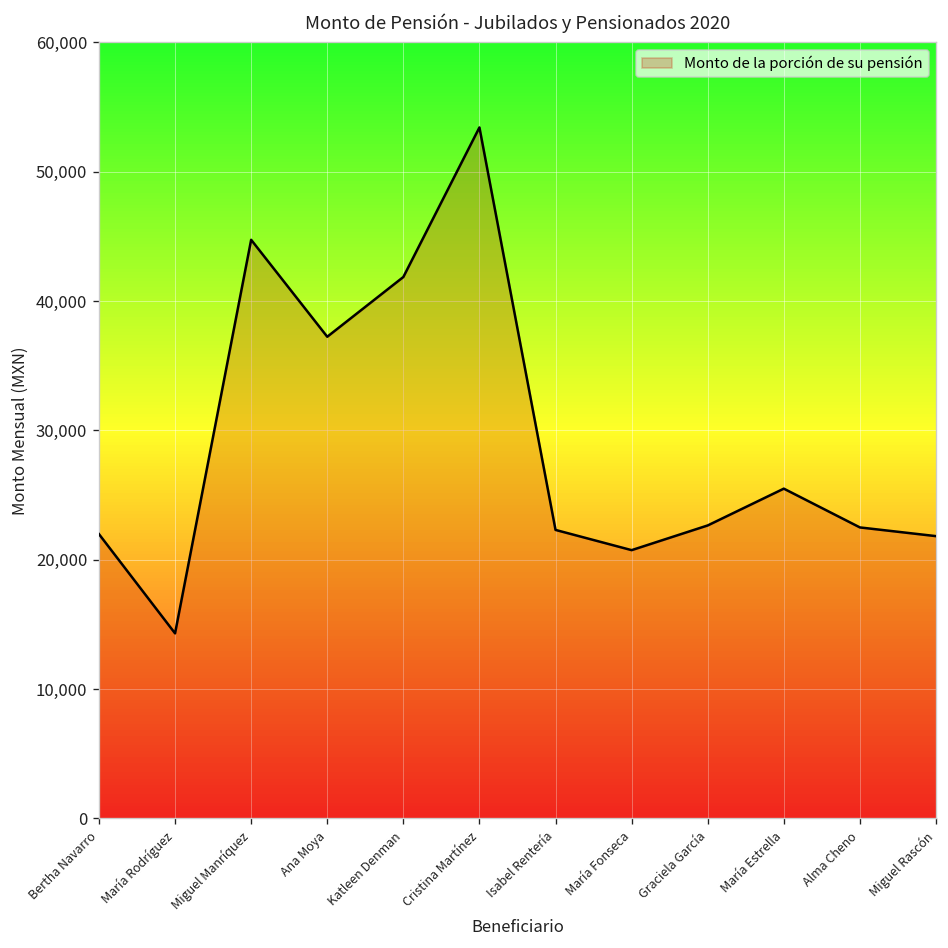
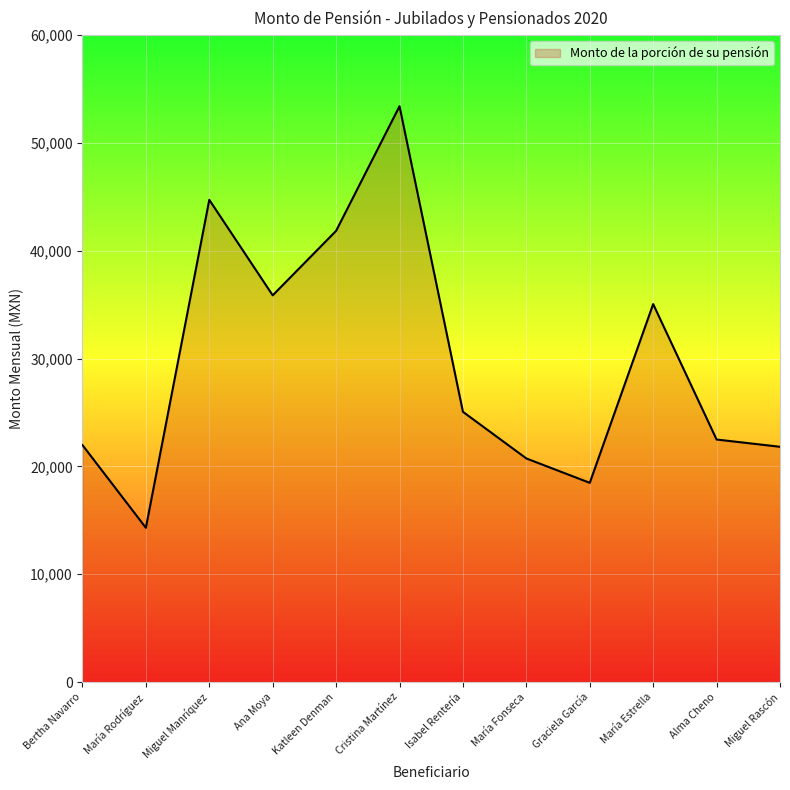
  {
    "Bertha Navarro": "22,000",
    "María Rodríguez": "14,300",
    "Miguel Manríquez": "44,700",
-   "Ana Moya": "37,200",
+   "Ana Moya": "35,900",
    "Katleen Denman": "41,900",
    "Cristina Martínez": "53,400",
-   "Isabel Rentería": "22,300",
+   "Isabel Rentería": "25,100",
    "María Fonseca": "20,700",
-   "Graciela García": "22,600",
-   "María Estrella": "25,500",
+   "Graciela García": "18,500",
+   "María Estrella": "35,100",
    "Alma Cheno": "22,500",
    "Miguel Rascón": "21,800"
  }
